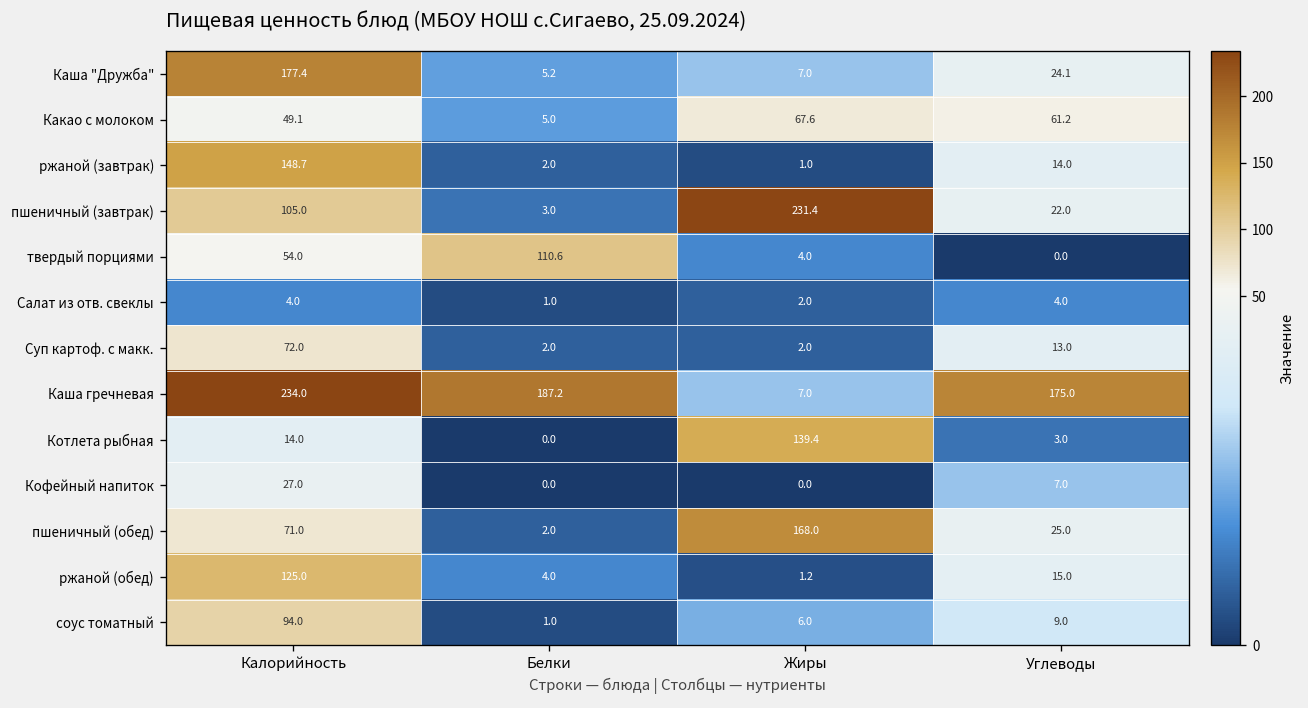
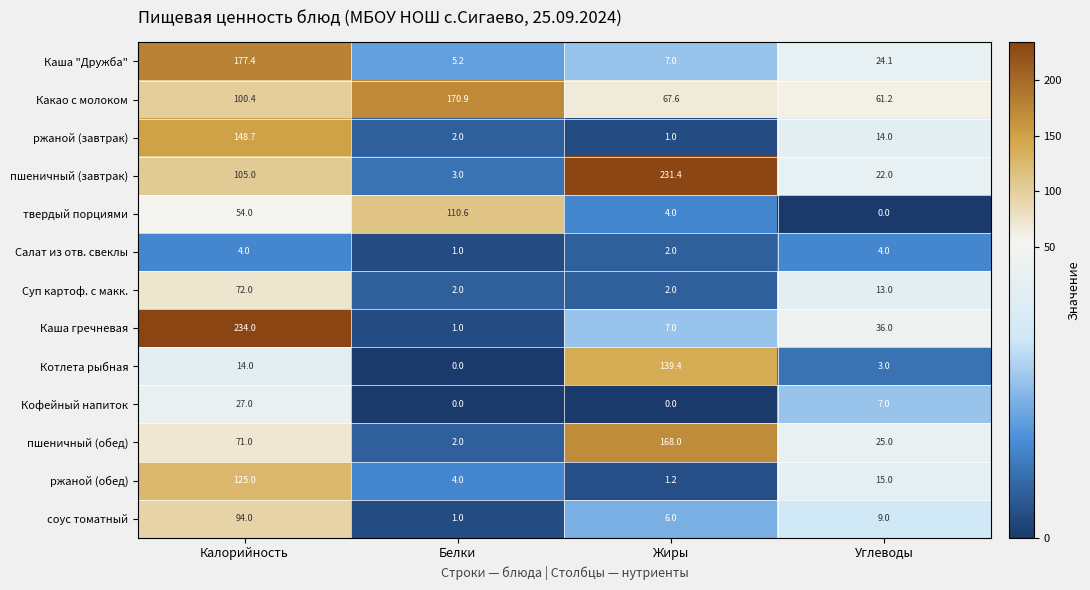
  {
    "Каша \"Дружба\"": {
      "Калорийность": 177.4,
      "Белки": 5.2,
      "Жиры": 7.0,
      "Углеводы": 24.1
    },
    "Какао с молоком": {
-     "Калорийность": 49.1,
-     "Белки": 5.0,
+     "Калорийность": 100.4,
+     "Белки": 170.9,
      "Жиры": 67.6,
      "Углеводы": 61.2
    },
    "ржаной (завтрак)": {
      "Калорийность": 148.7,
      "Белки": 2.0,
      "Жиры": 1.0,
      "Углеводы": 14.0
    },
    "пшеничный (завтрак)": {
      "Калорийность": 105.0,
      "Белки": 3.0,
      "Жиры": 231.4,
      "Углеводы": 22.0
    },
    "твердый порциями": {
      "Калорийность": 54.0,
      "Белки": 110.6,
      "Жиры": 4.0,
      "Углеводы": 0.0
    },
    "Салат из отв. свеклы": {
      "Калорийность": 4.0,
      "Белки": 1.0,
      "Жиры": 2.0,
      "Углеводы": 4.0
    },
    "Суп картоф. с макк.": {
      "Калорийность": 72.0,
      "Белки": 2.0,
      "Жиры": 2.0,
      "Углеводы": 13.0
    },
    "Каша гречневая": {
      "Калорийность": 234.0,
-     "Белки": 187.2,
+     "Белки": 1.0,
      "Жиры": 7.0,
-     "Углеводы": 175.0
+     "Углеводы": 36.0
    },
    "Котлета рыбная": {
      "Калорийность": 14.0,
      "Белки": 0.0,
      "Жиры": 139.4,
      "Углеводы": 3.0
    },
    "Кофейный напиток": {
      "Калорийность": 27.0,
      "Белки": 0.0,
      "Жиры": 0.0,
      "Углеводы": 7.0
    },
    "пшеничный (обед)": {
      "Калорийность": 71.0,
      "Белки": 2.0,
      "Жиры": 168.0,
      "Углеводы": 25.0
    },
    "ржаной (обед)": {
      "Калорийность": 125.0,
      "Белки": 4.0,
      "Жиры": 1.2,
      "Углеводы": 15.0
    },
    "соус томатный": {
      "Калорийность": 94.0,
      "Белки": 1.0,
      "Жиры": 6.0,
      "Углеводы": 9.0
    }
  }
